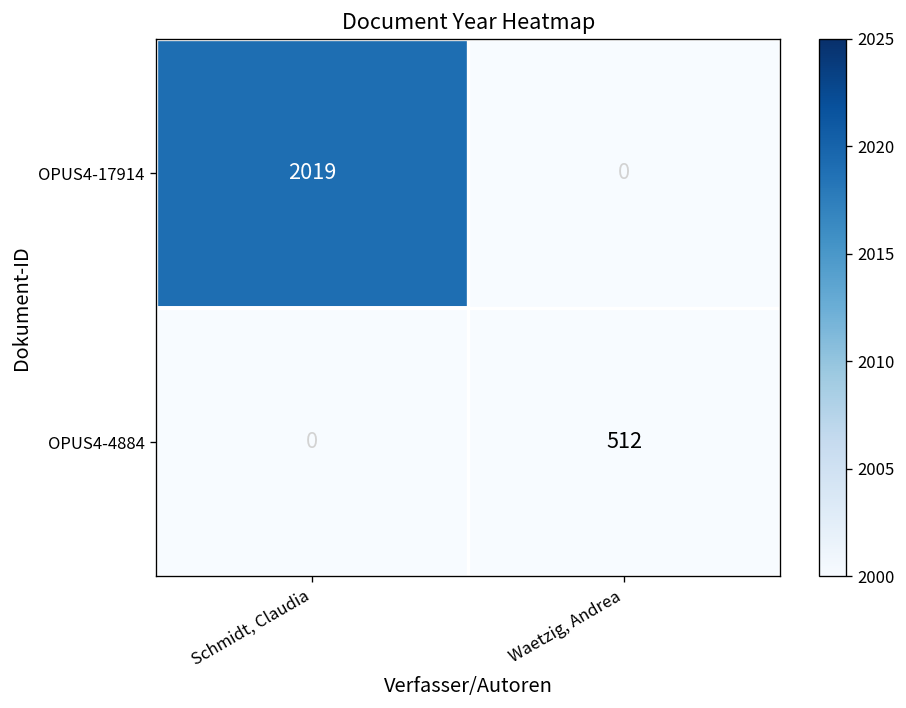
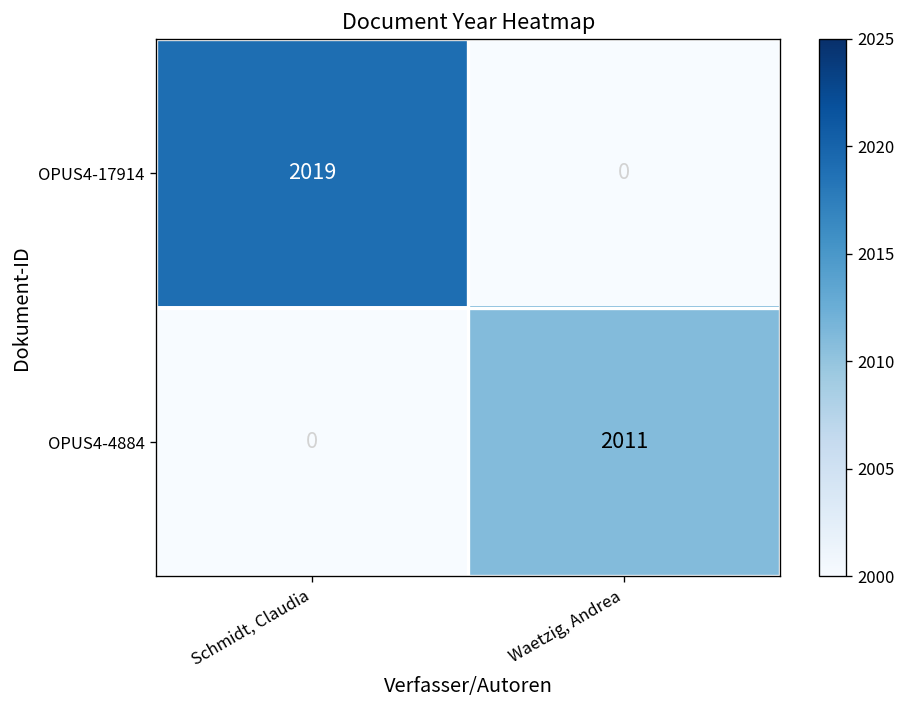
  {
    "OPUS4-17914": {
      "Schmidt, Claudia": 2019
    },
    "OPUS4-4884": {
-     "Waetzig, Andrea": 512
+     "Waetzig, Andrea": 2011
    }
  }
